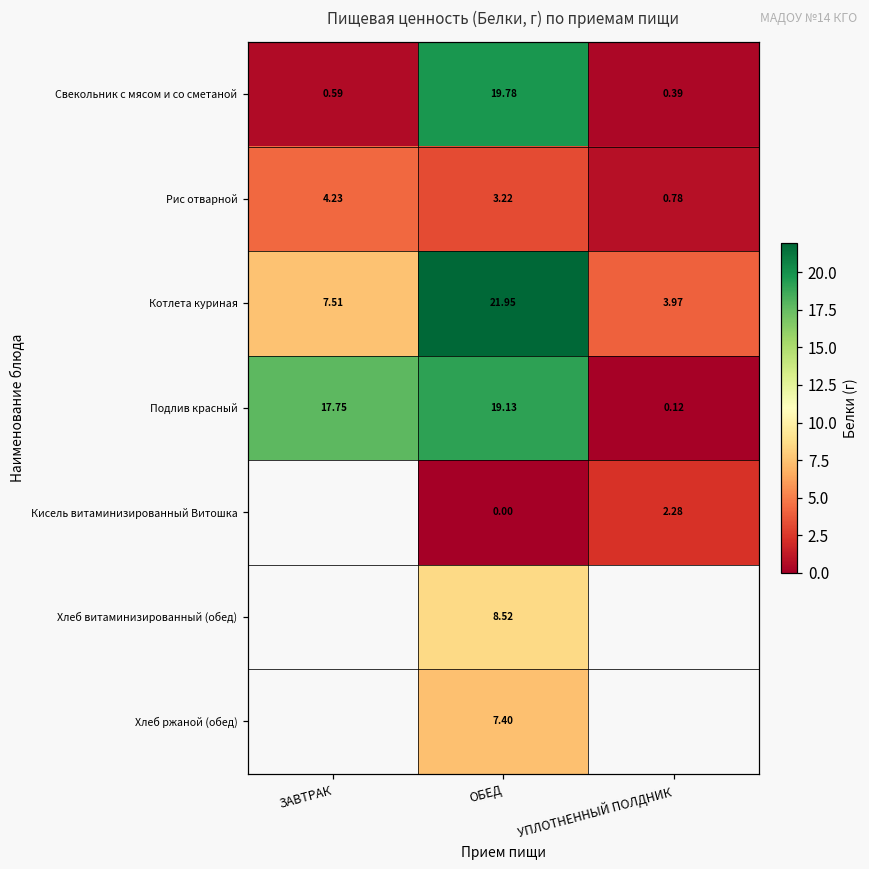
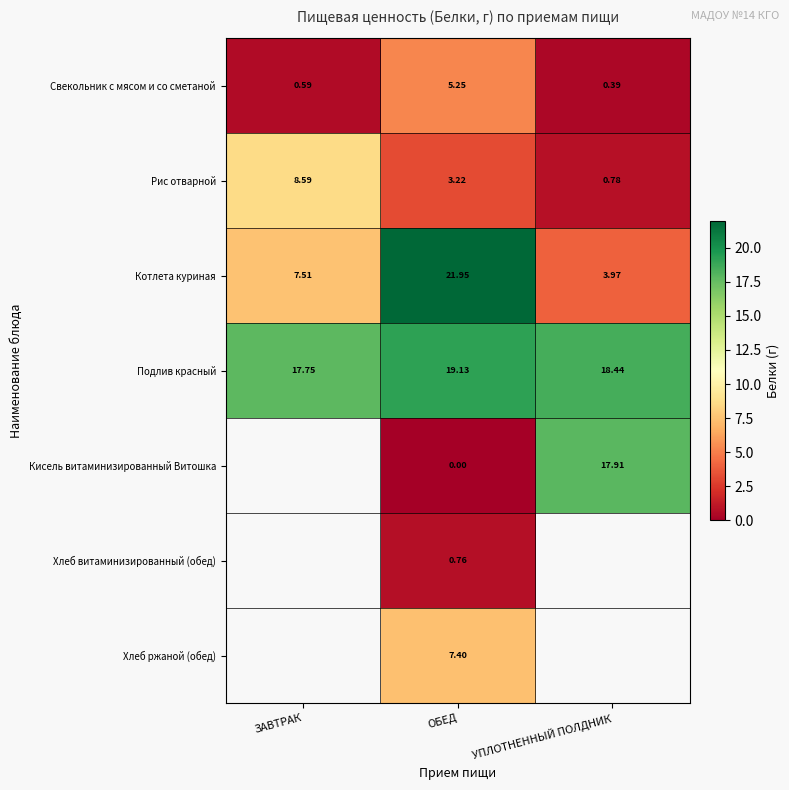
  {
    "Свекольник с мясом и со сметаной": {
      "ЗАВТРАК": 0.59,
-     "ОБЕД": 19.78,
+     "ОБЕД": 5.25,
      "УПЛОТНЕННЫЙ ПОЛДНИК": 0.39
    },
    "Рис отварной": {
-     "ЗАВТРАК": 4.23,
+     "ЗАВТРАК": 8.59,
      "ОБЕД": 3.22,
      "УПЛОТНЕННЫЙ ПОЛДНИК": 0.78
    },
    "Котлета куриная": {
      "ЗАВТРАК": 7.51,
      "ОБЕД": 21.95,
      "УПЛОТНЕННЫЙ ПОЛДНИК": 3.97
    },
    "Подлив красный": {
      "ЗАВТРАК": 17.75,
      "ОБЕД": 19.13,
-     "УПЛОТНЕННЫЙ ПОЛДНИК": 0.12
+     "УПЛОТНЕННЫЙ ПОЛДНИК": 18.44
    },
    "Кисель витаминизированный Витошка": {
      "ОБЕД": 0.00,
-     "УПЛОТНЕННЫЙ ПОЛДНИК": 2.28
+     "УПЛОТНЕННЫЙ ПОЛДНИК": 17.91
    },
    "Хлеб витаминизированный (обед)": {
-     "ОБЕД": 8.52
+     "ОБЕД": 0.76
    },
    "Хлеб ржаной (обед)": {
      "ОБЕД": 7.40
    }
  }
